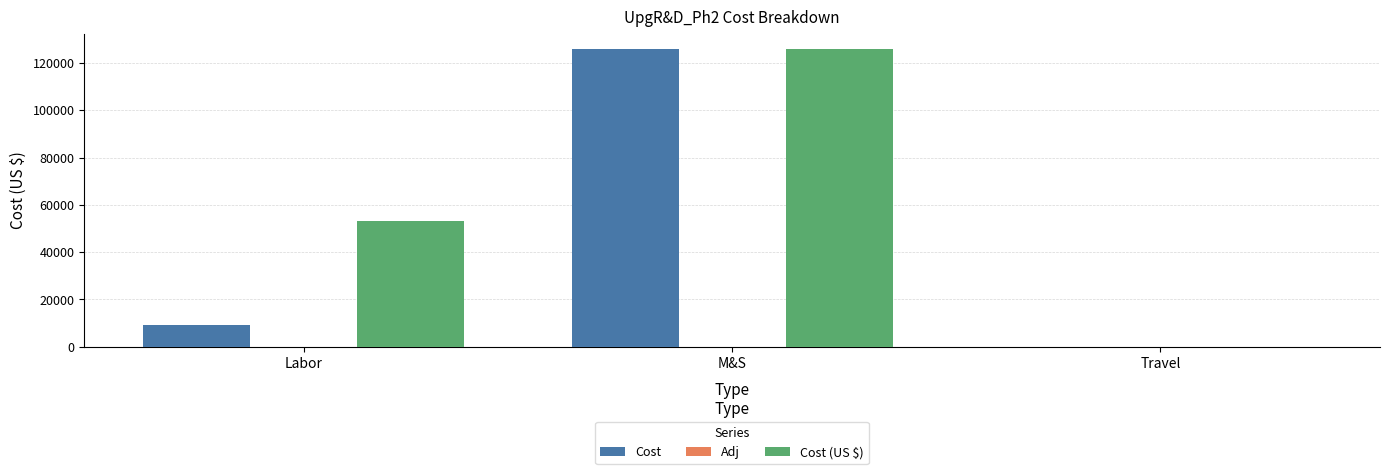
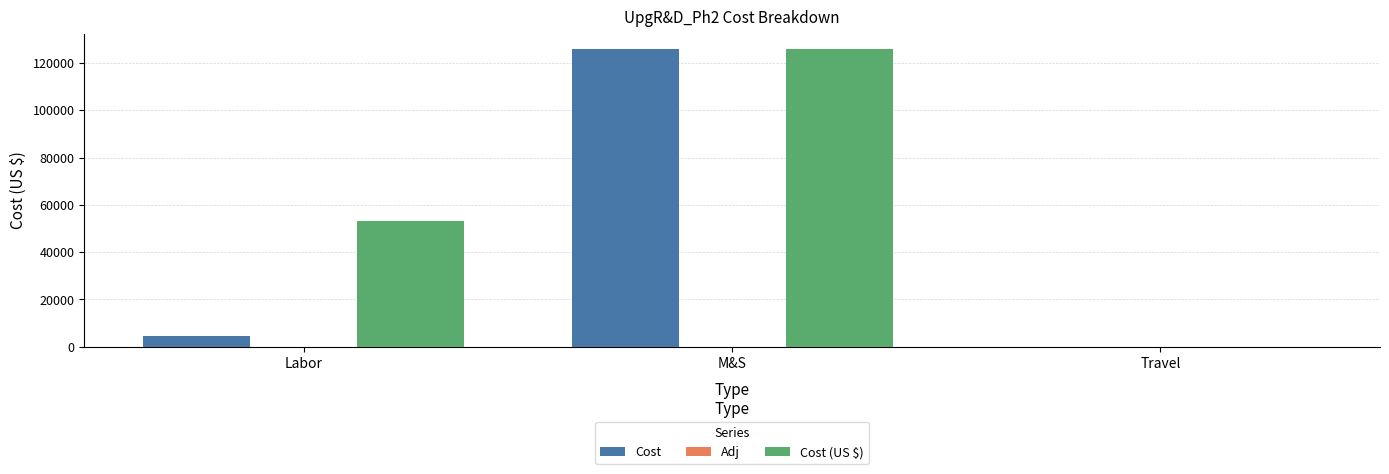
  {
    "Cost": {
-     "Labor": 9000,
+     "Labor": 5000,
      "M&S": 126000,
      "Travel": 0
    },
    "Adj": {
      "Labor": 0,
      "M&S": 0,
      "Travel": 0
    },
    "Cost (US $)": {
      "Labor": 53000,
      "M&S": 126000,
      "Travel": 0
    }
  }
